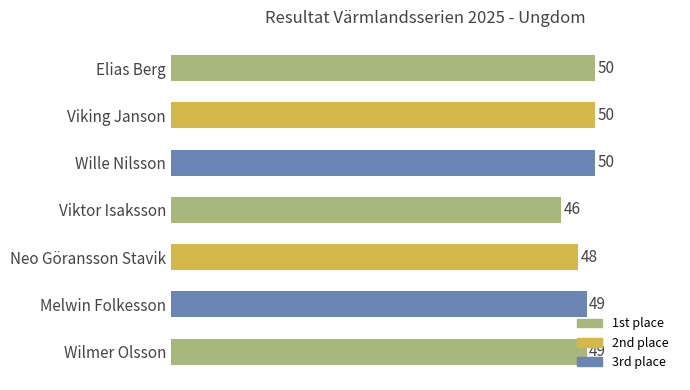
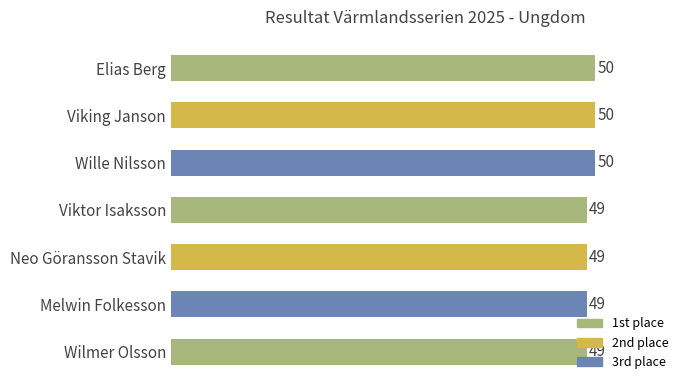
  {
    "Elias Berg": 50,
    "Viking Janson": 50,
    "Wille Nilsson": 50,
-   "Viktor Isaksson": 46,
-   "Neo Göransson Stavik": 48,
+   "Viktor Isaksson": 49,
+   "Neo Göransson Stavik": 49,
    "Melwin Folkesson": 49,
    "Wilmer Olsson": 49
  }
